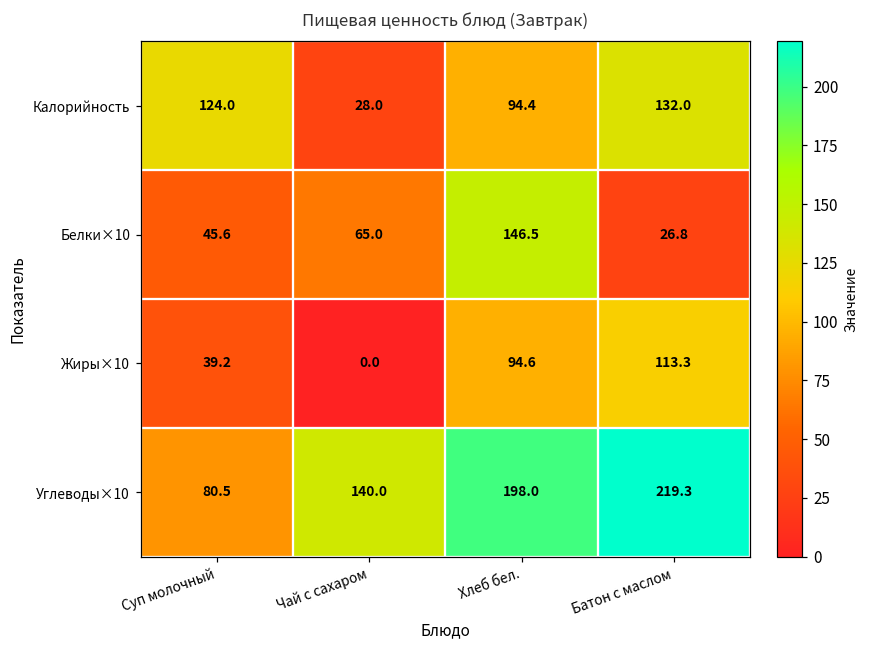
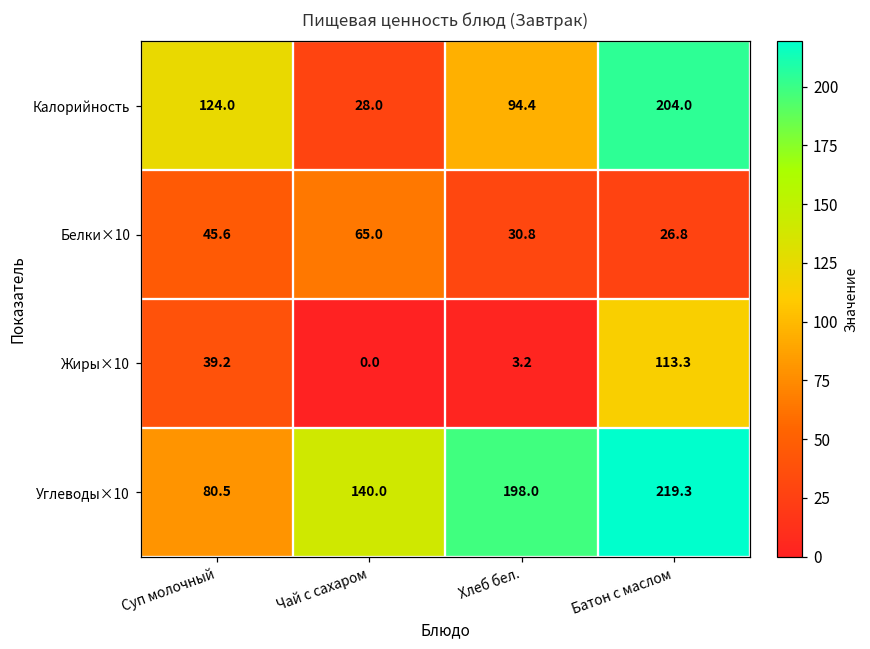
  {
    "Калорийность": {
      "Суп молочный": 124.0,
      "Чай с сахаром": 28.0,
      "Хлеб бел.": 94.4,
-     "Батон с маслом": 132.0
+     "Батон с маслом": 204.0
    },
    "Белки×10": {
      "Суп молочный": 45.6,
      "Чай с сахаром": 65.0,
-     "Хлеб бел.": 146.5,
+     "Хлеб бел.": 30.8,
      "Батон с маслом": 26.8
    },
    "Жиры×10": {
      "Суп молочный": 39.2,
      "Чай с сахаром": 0.0,
-     "Хлеб бел.": 94.6,
+     "Хлеб бел.": 3.2,
      "Батон с маслом": 113.3
    },
    "Углеводы×10": {
      "Суп молочный": 80.5,
      "Чай с сахаром": 140.0,
      "Хлеб бел.": 198.0,
      "Батон с маслом": 219.3
    }
  }
